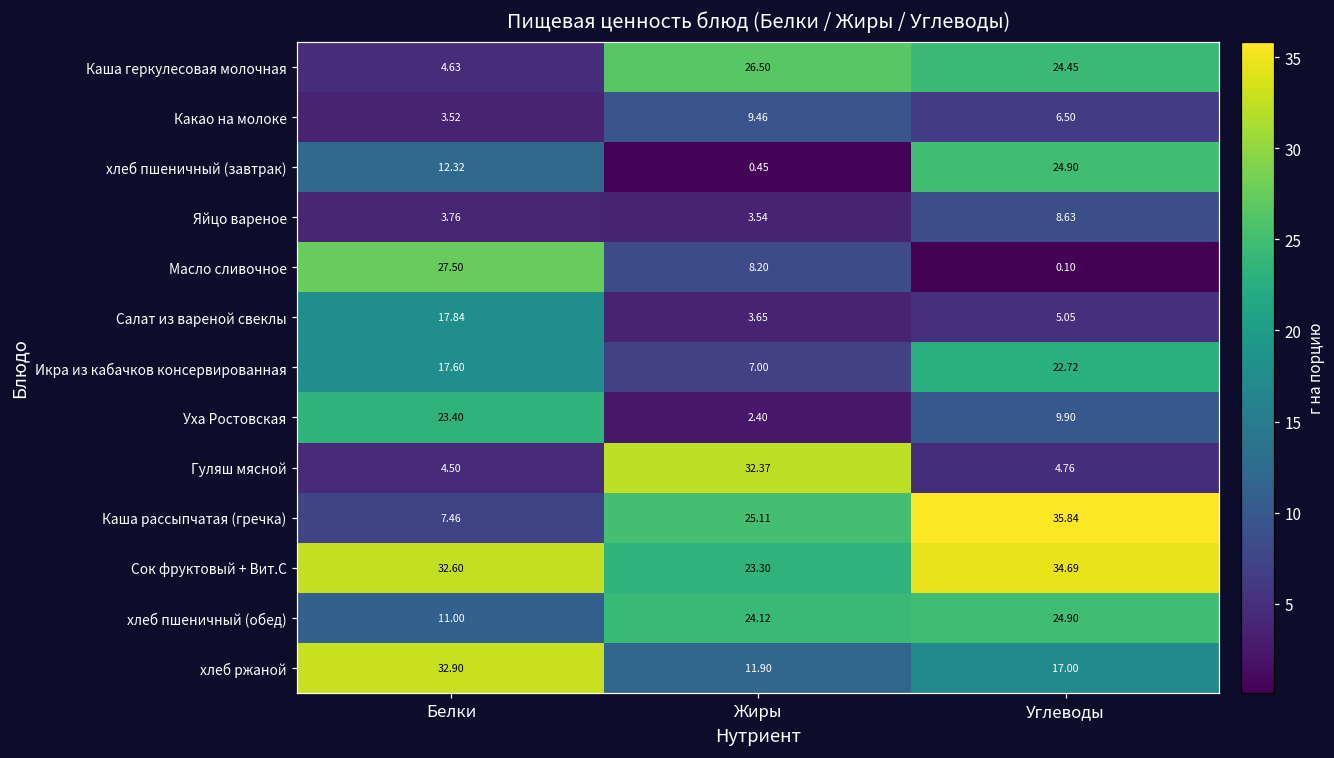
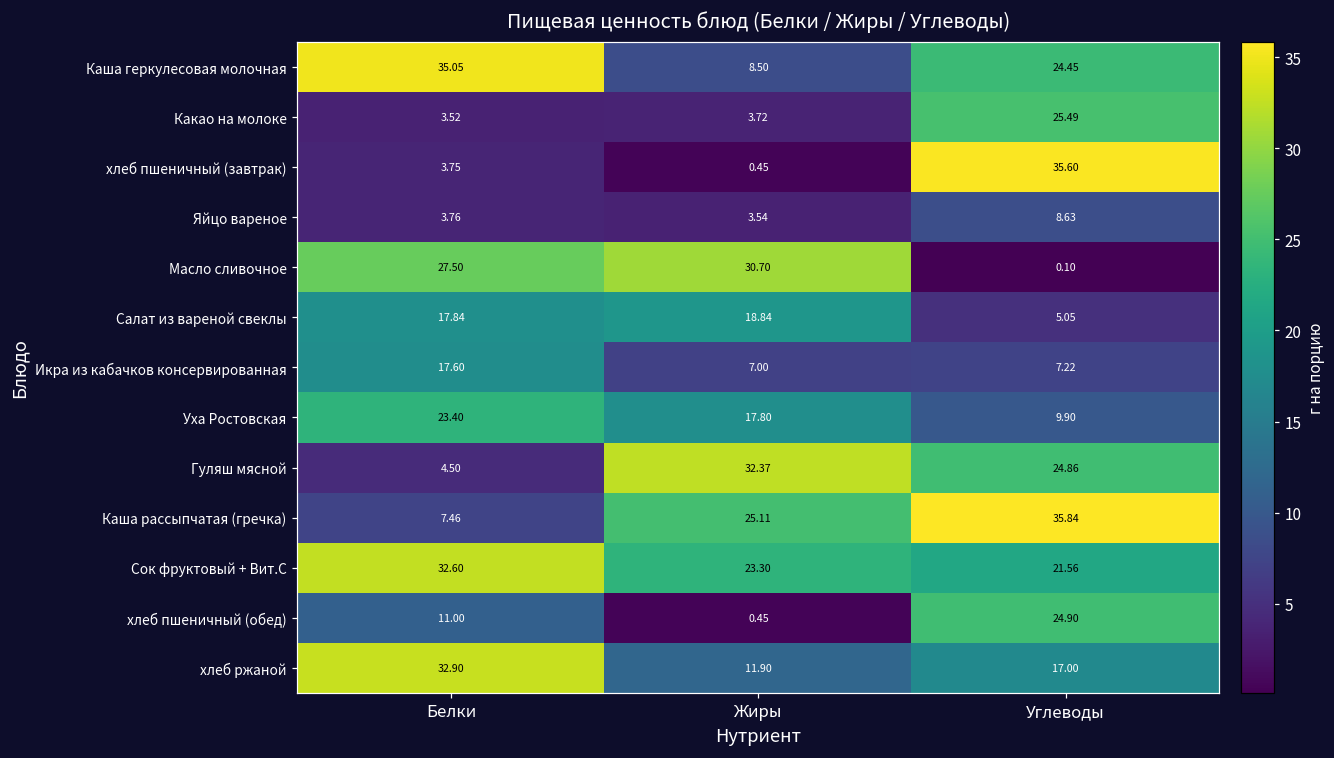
  {
    "Каша геркулесовая молочная": {
-     "Белки": 4.63,
-     "Жиры": 26.50,
+     "Белки": 35.05,
+     "Жиры": 8.50,
      "Углеводы": 24.45
    },
    "Какао на молоке": {
      "Белки": 3.52,
-     "Жиры": 9.46,
-     "Углеводы": 6.50
+     "Жиры": 3.72,
+     "Углеводы": 25.49
    },
    "хлеб пшеничный (завтрак)": {
-     "Белки": 12.32,
+     "Белки": 3.75,
      "Жиры": 0.45,
-     "Углеводы": 24.90
+     "Углеводы": 35.60
    },
    "Яйцо вареное": {
      "Белки": 3.76,
      "Жиры": 3.54,
      "Углеводы": 8.63
    },
    "Масло сливочное": {
      "Белки": 27.50,
-     "Жиры": 8.20,
+     "Жиры": 30.70,
      "Углеводы": 0.10
    },
    "Салат из вареной свеклы": {
      "Белки": 17.84,
-     "Жиры": 3.65,
+     "Жиры": 18.84,
      "Углеводы": 5.05
    },
    "Икра из кабачков консервированная": {
      "Белки": 17.60,
      "Жиры": 7.00,
-     "Углеводы": 22.72
+     "Углеводы": 7.22
    },
    "Уха Ростовская": {
      "Белки": 23.40,
-     "Жиры": 2.40,
+     "Жиры": 17.80,
      "Углеводы": 9.90
    },
    "Гуляш мясной": {
      "Белки": 4.50,
      "Жиры": 32.37,
-     "Углеводы": 4.76
+     "Углеводы": 24.86
    },
    "Каша рассыпчатая (гречка)": {
      "Белки": 7.46,
      "Жиры": 25.11,
      "Углеводы": 35.84
    },
    "Сок фруктовый + Вит.С": {
      "Белки": 32.60,
      "Жиры": 23.30,
-     "Углеводы": 34.69
+     "Углеводы": 21.56
    },
    "хлеб пшеничный (обед)": {
      "Белки": 11.00,
-     "Жиры": 24.12,
+     "Жиры": 0.45,
      "Углеводы": 24.90
    },
    "хлеб ржаной": {
      "Белки": 32.90,
      "Жиры": 11.90,
      "Углеводы": 17.00
    }
  }
